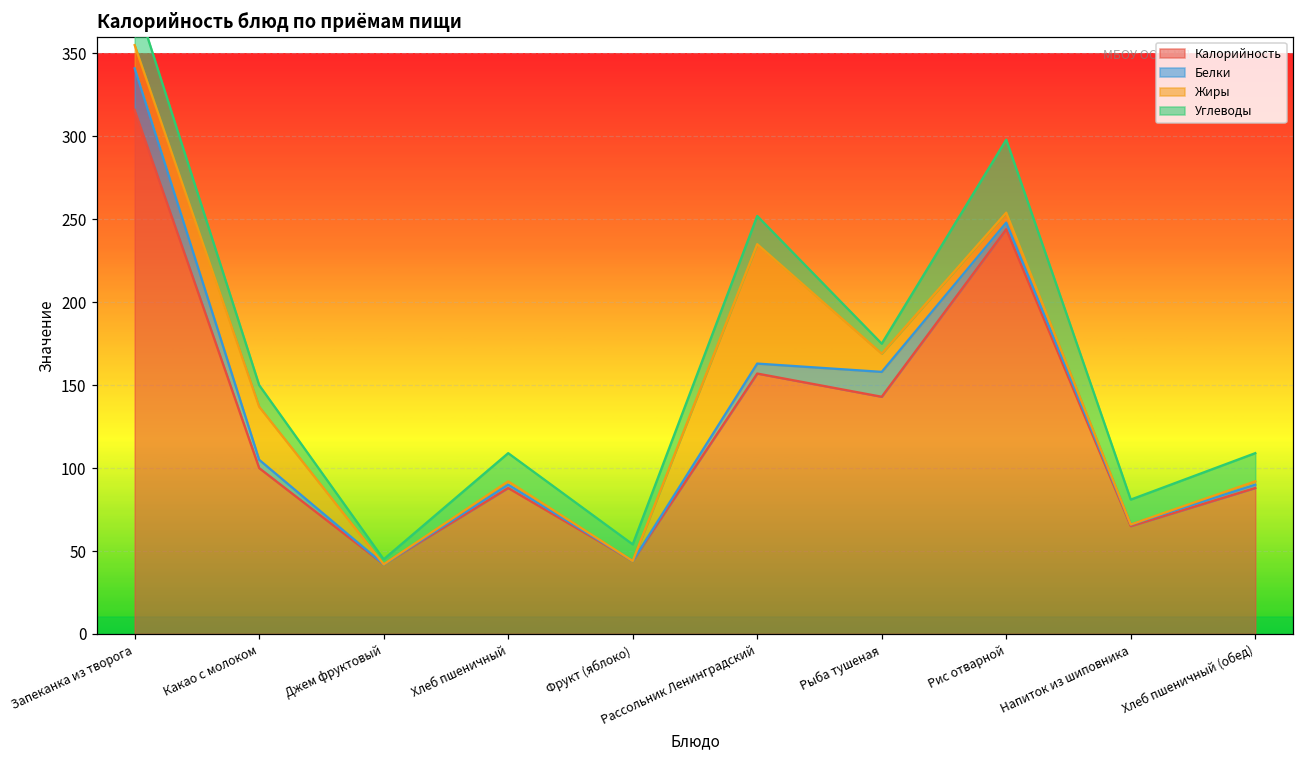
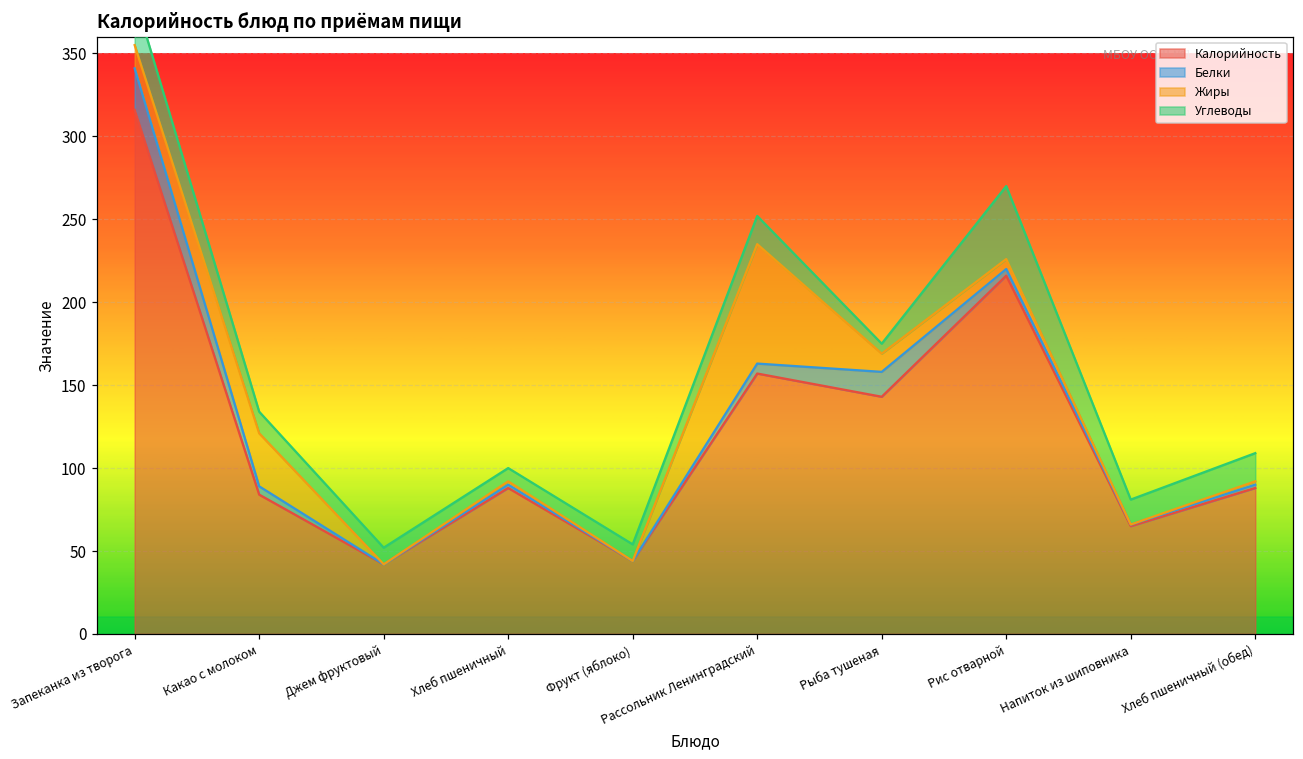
  {
    "Калорийность": {
      "Запеканка из творога": 316,
-     "Какао с молоком": 100,
+     "Какао с молоком": 84,
      "Хлеб пшеничный": 88,
      "Рассольник Ленинградский": 157,
      "Рыба тушеная": 143,
-     "Рис отварной": 244,
+     "Рис отварной": 216,
      "Хлеб пшеничный (обед)": 88
    },
    "Белки": {
      "Запеканка из творога": 25,
      "Какао с молоком": 5,
      "Хлеб пшеничный": 2,
      "Рассольник Ленинградский": 6,
      "Рыба тушеная": 15,
      "Рис отварной": 4,
      "Хлеб пшеничный (обед)": 2
    },
    "Жиры": {
      "Запеканка из творога": 14,
      "Какао с молоком": 32,
      "Хлеб пшеничный": 2,
      "Рассольник Ленинградский": 72,
      "Рыба тушеная": 11,
      "Рис отварной": 6,
      "Хлеб пшеничный (обед)": 2
    },
    "Углеводы": {
      "Какао с молоком": 13,
-     "Джем фруктовый": 3,
-     "Хлеб пшеничный": 17,
+     "Джем фруктовый": 10,
+     "Хлеб пшеничный": 8,
      "Фрукт (яблоко)": 10,
      "Рассольник Ленинградский": 17,
      "Рыба тушеная": 6,
      "Рис отварной": 44,
      "Напиток из шиповника": 15,
      "Хлеб пшеничный (обед)": 17
    }
  }
